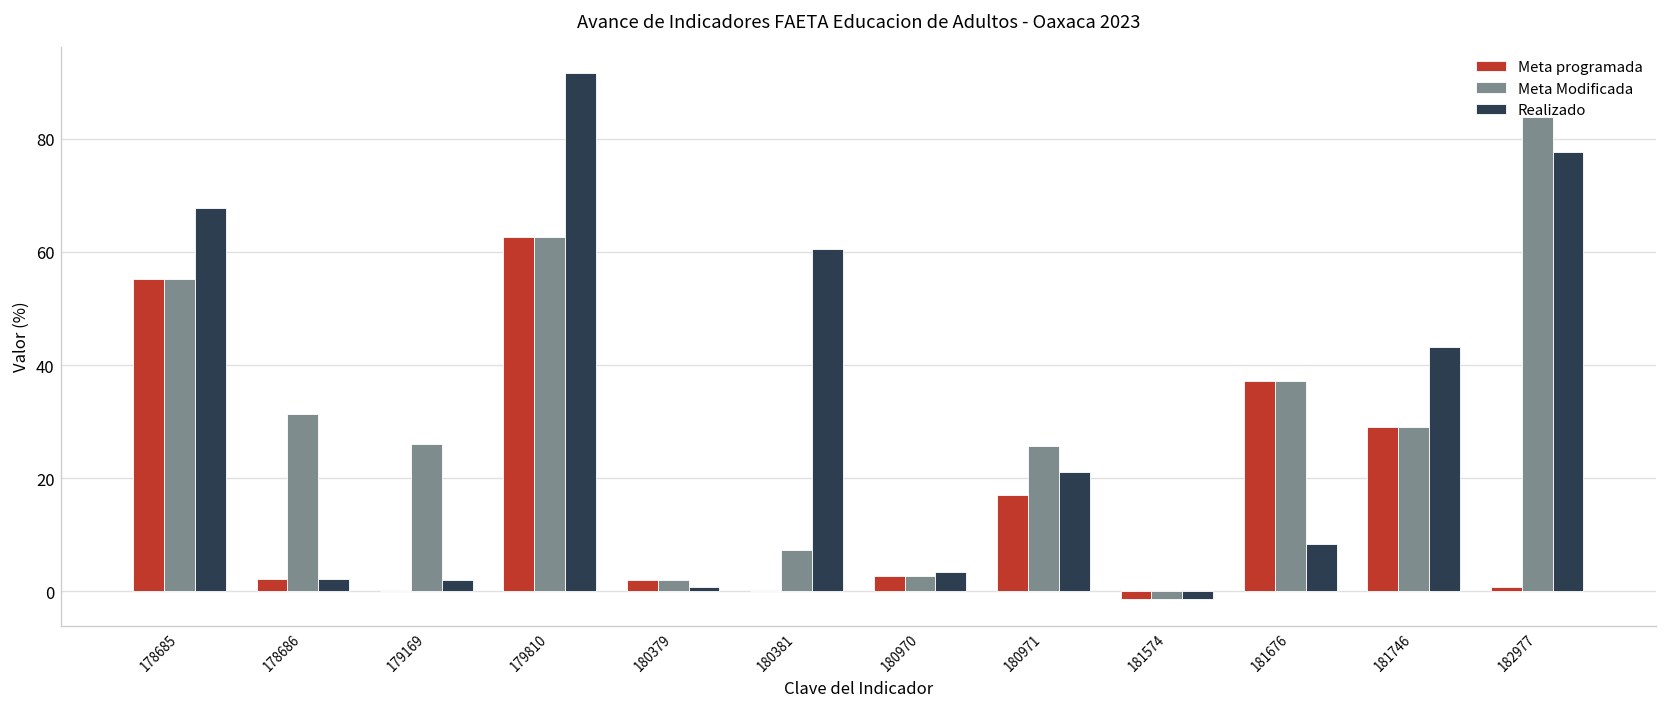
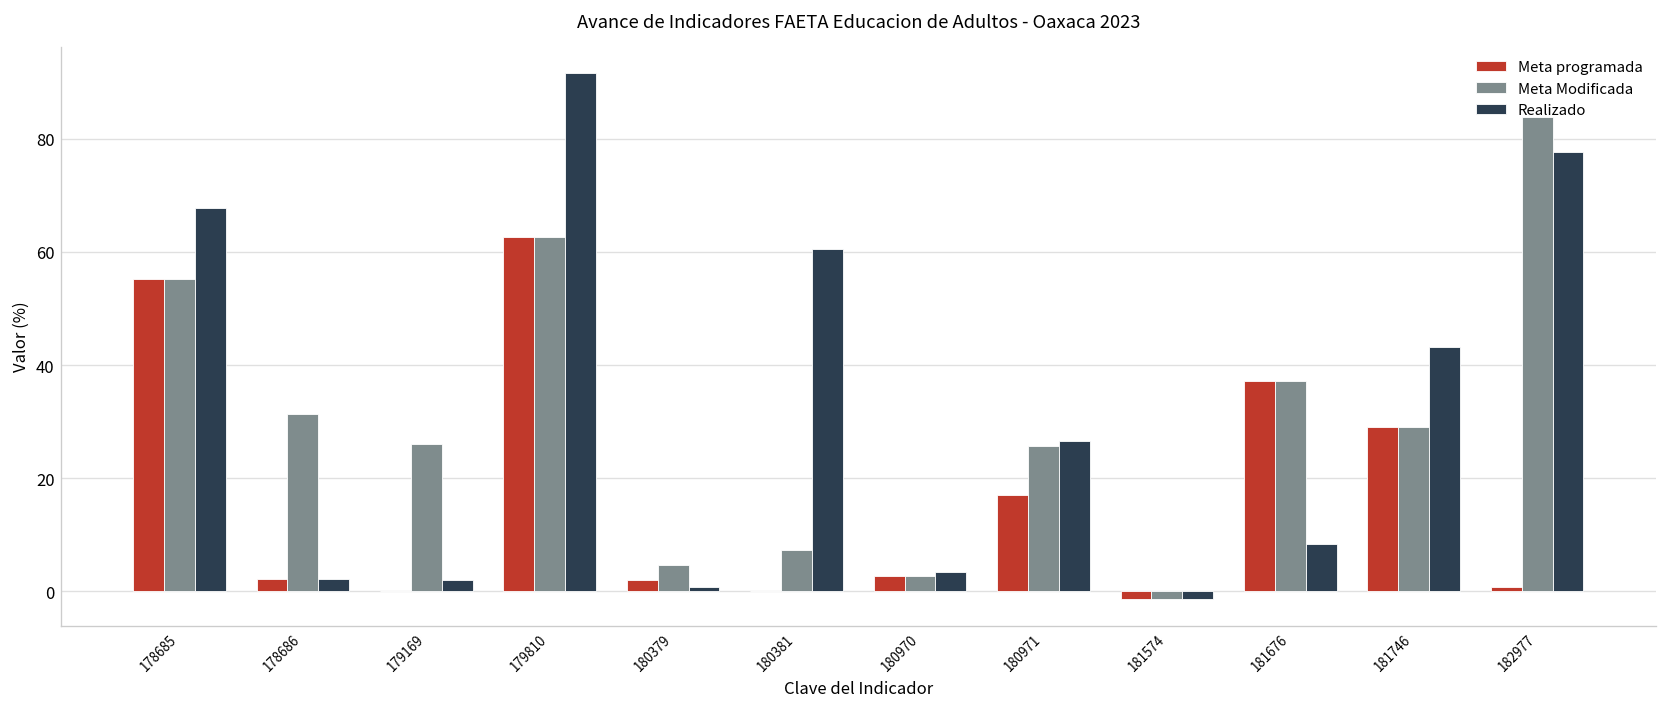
  {
    "Meta programada": {
      "178685": 55,
      "178686": 2,
      "179169": 0,
      "179810": 63,
      "180379": 2,
      "180381": 0,
      "180970": 3,
      "180971": 17,
      "181574": -1,
      "181676": 37,
      "181746": 29,
      "182977": 1
    },
    "Meta Modificada": {
      "178685": 55,
      "178686": 31,
      "179169": 26,
      "179810": 63,
-     "180379": 2,
+     "180379": 5,
      "180381": 7,
      "180970": 3,
      "180971": 26,
      "181574": -1,
      "181676": 37,
      "181746": 29,
      "182977": 84
    },
    "Realizado": {
      "178685": 68,
      "178686": 2,
      "179169": 2,
      "179810": 92,
      "180379": 1,
      "180381": 60,
      "180970": 3,
-     "180971": 21,
+     "180971": 27,
      "181574": -1,
      "181676": 8,
      "181746": 43,
      "182977": 78
    }
  }
